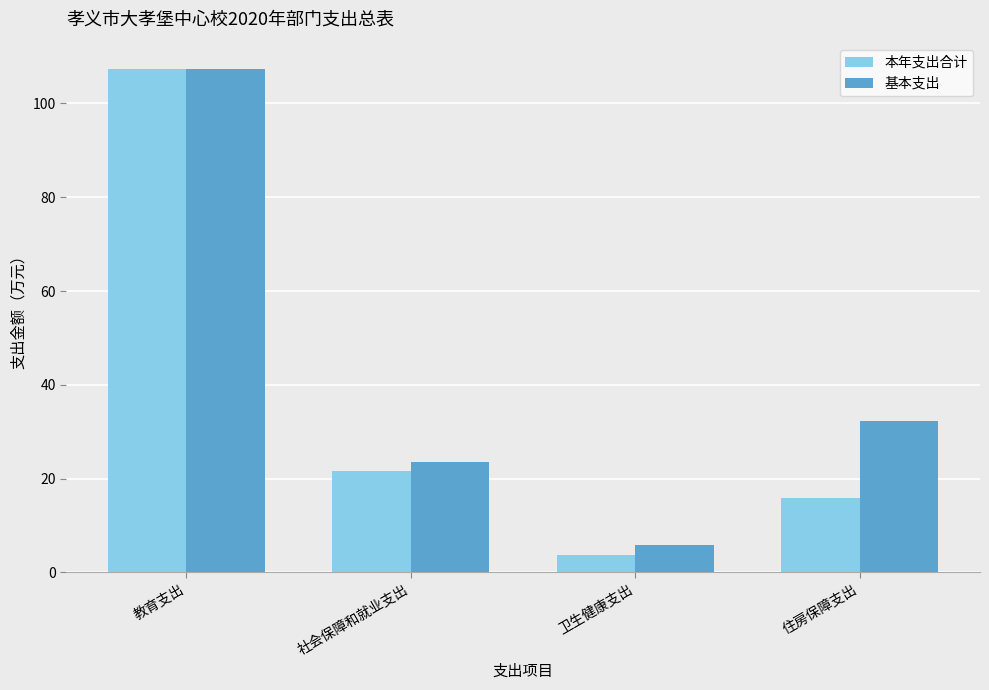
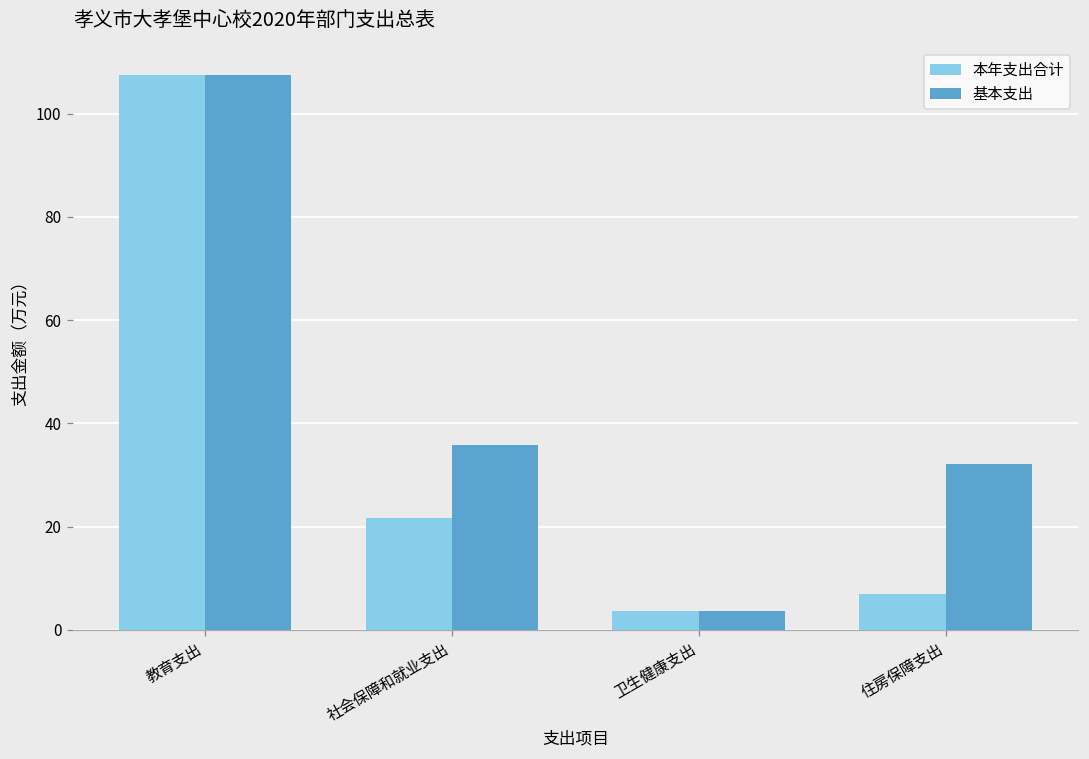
  {
    "本年支出合计": {
      "教育支出": 107,
      "社会保障和就业支出": 22,
      "卫生健康支出": 4,
-     "住房保障支出": 16
+     "住房保障支出": 7
    },
    "基本支出": {
      "教育支出": 107,
-     "社会保障和就业支出": 24,
-     "卫生健康支出": 6,
+     "社会保障和就业支出": 36,
+     "卫生健康支出": 4,
      "住房保障支出": 32
    }
  }
